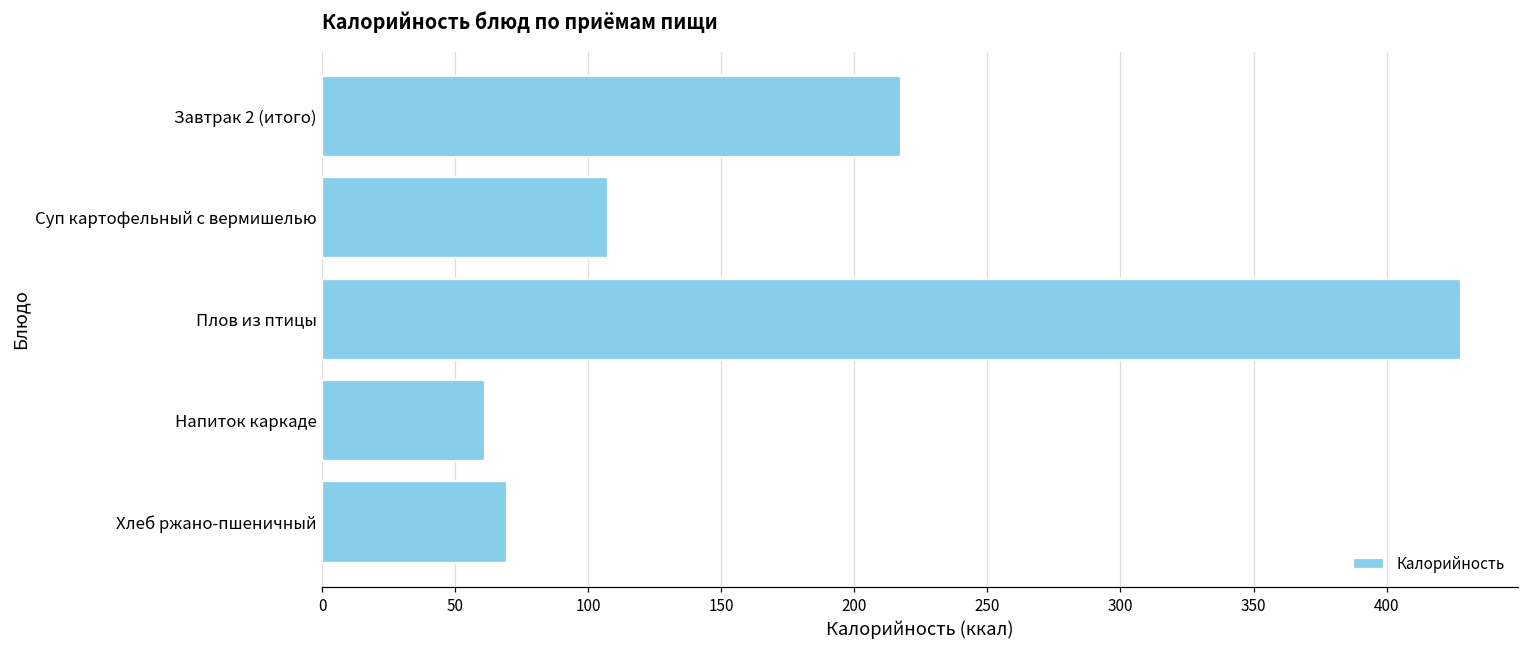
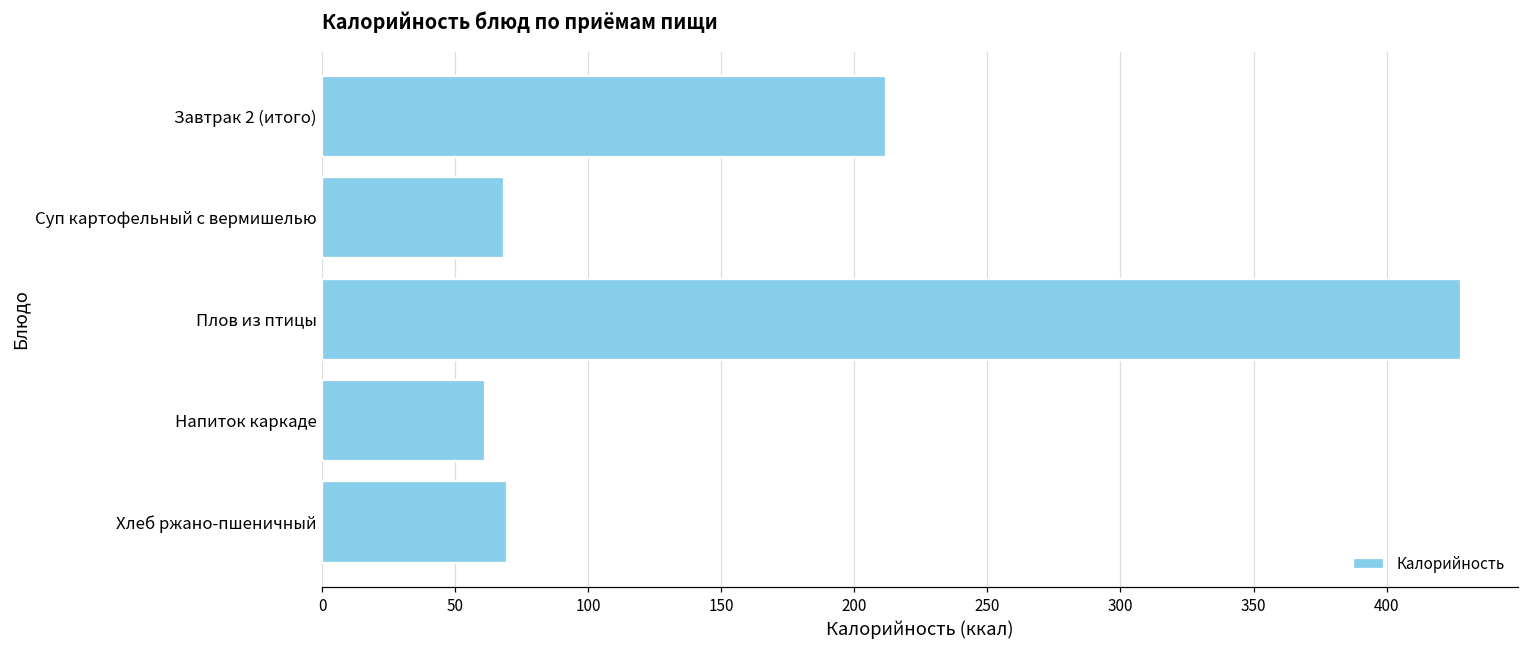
  {
-   "Завтрак 2 (итого)": 217,
-   "Суп картофельный с вермишелью": 107,
+   "Завтрак 2 (итого)": 212,
+   "Суп картофельный с вермишелью": 68,
    "Плов из птицы": 428,
    "Напиток каркаде": 61,
    "Хлеб ржано-пшеничный": 69
  }
